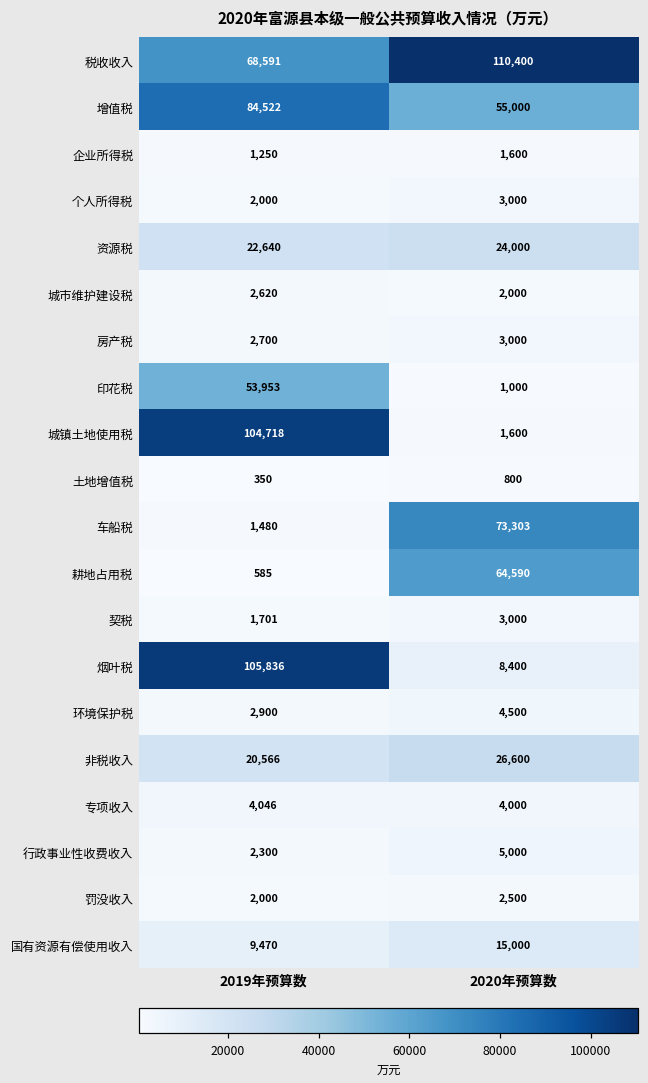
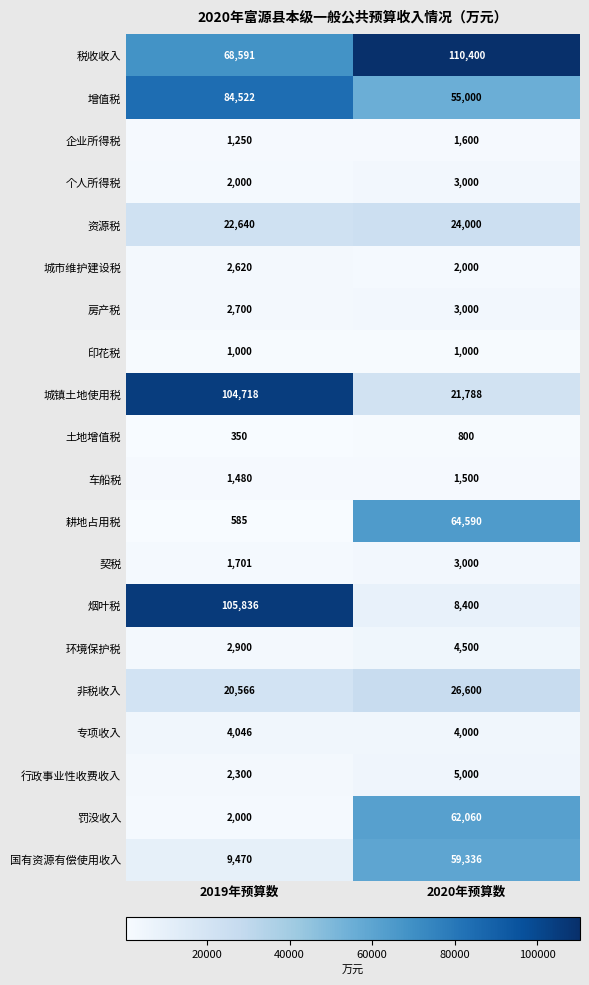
  {
    "税收收入": {
      "2019年预算数": "68,591",
      "2020年预算数": "110,400"
    },
    "增值税": {
      "2019年预算数": "84,522",
      "2020年预算数": "55,000"
    },
    "企业所得税": {
      "2019年预算数": "1,250",
      "2020年预算数": "1,600"
    },
    "个人所得税": {
      "2019年预算数": "2,000",
      "2020年预算数": "3,000"
    },
    "资源税": {
      "2019年预算数": "22,640",
      "2020年预算数": "24,000"
    },
    "城市维护建设税": {
      "2019年预算数": "2,620",
      "2020年预算数": "2,000"
    },
    "房产税": {
      "2019年预算数": "2,700",
      "2020年预算数": "3,000"
    },
    "印花税": {
-     "2019年预算数": "53,953",
+     "2019年预算数": "1,000",
      "2020年预算数": "1,000"
    },
    "城镇土地使用税": {
      "2019年预算数": "104,718",
-     "2020年预算数": "1,600"
+     "2020年预算数": "21,788"
    },
    "土地增值税": {
      "2019年预算数": "350",
      "2020年预算数": "800"
    },
    "车船税": {
      "2019年预算数": "1,480",
-     "2020年预算数": "73,303"
+     "2020年预算数": "1,500"
    },
    "耕地占用税": {
      "2019年预算数": "585",
      "2020年预算数": "64,590"
    },
    "契税": {
      "2019年预算数": "1,701",
      "2020年预算数": "3,000"
    },
    "烟叶税": {
      "2019年预算数": "105,836",
      "2020年预算数": "8,400"
    },
    "环境保护税": {
      "2019年预算数": "2,900",
      "2020年预算数": "4,500"
    },
    "非税收入": {
      "2019年预算数": "20,566",
      "2020年预算数": "26,600"
    },
    "专项收入": {
      "2019年预算数": "4,046",
      "2020年预算数": "4,000"
    },
    "行政事业性收费收入": {
      "2019年预算数": "2,300",
      "2020年预算数": "5,000"
    },
    "罚没收入": {
      "2019年预算数": "2,000",
-     "2020年预算数": "2,500"
+     "2020年预算数": "62,060"
    },
    "国有资源有偿使用收入": {
      "2019年预算数": "9,470",
-     "2020年预算数": "15,000"
+     "2020年预算数": "59,336"
    }
  }
